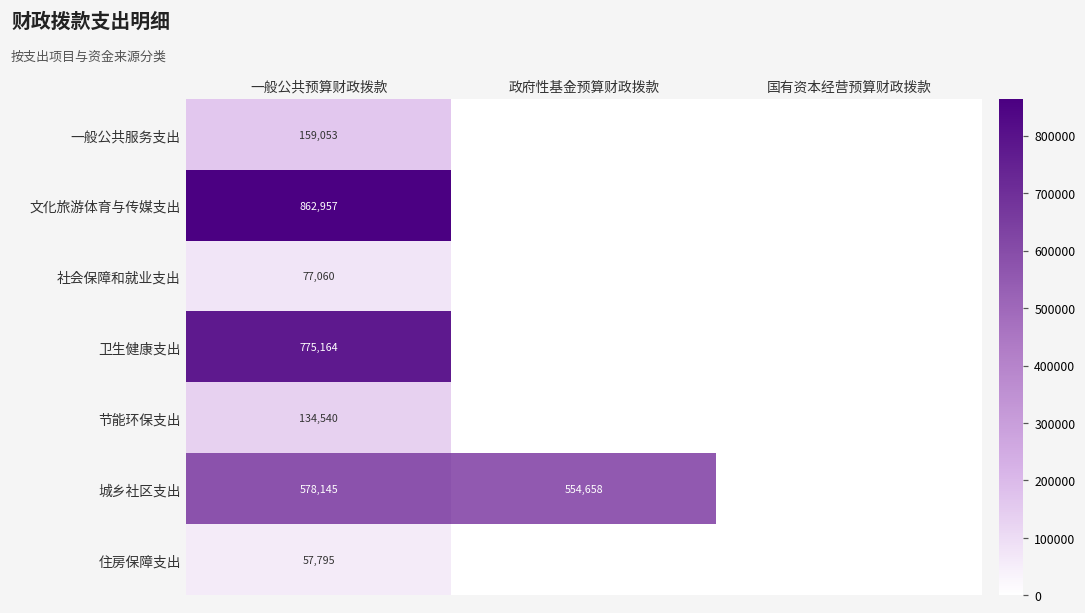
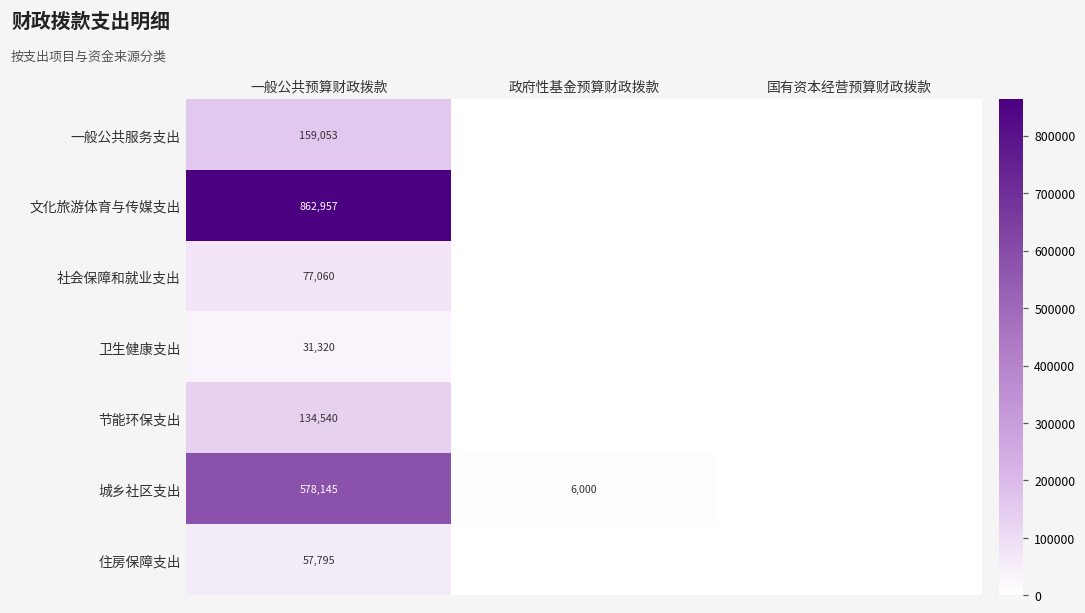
  {
    "一般公共服务支出": {
      "一般公共预算财政拨款": "159,053"
    },
    "文化旅游体育与传媒支出": {
      "一般公共预算财政拨款": "862,957"
    },
    "社会保障和就业支出": {
      "一般公共预算财政拨款": "77,060"
    },
    "卫生健康支出": {
-     "一般公共预算财政拨款": "775,164"
+     "一般公共预算财政拨款": "31,320"
    },
    "节能环保支出": {
      "一般公共预算财政拨款": "134,540"
    },
    "城乡社区支出": {
      "一般公共预算财政拨款": "578,145",
-     "政府性基金预算财政拨款": "554,658"
+     "政府性基金预算财政拨款": "6,000"
    },
    "住房保障支出": {
      "一般公共预算财政拨款": "57,795"
    }
  }
